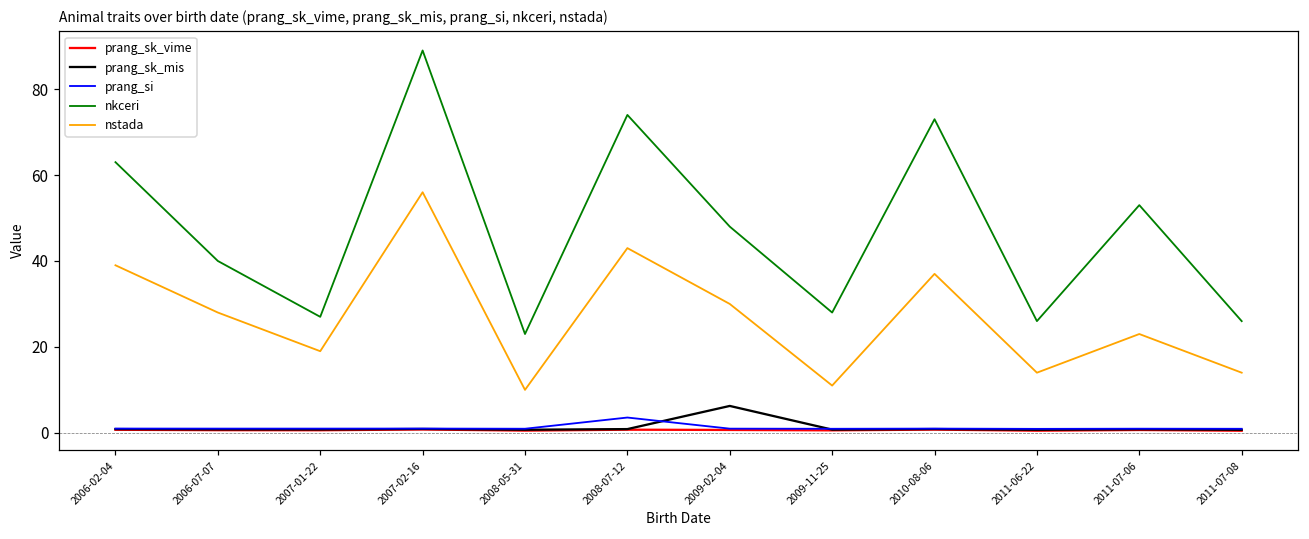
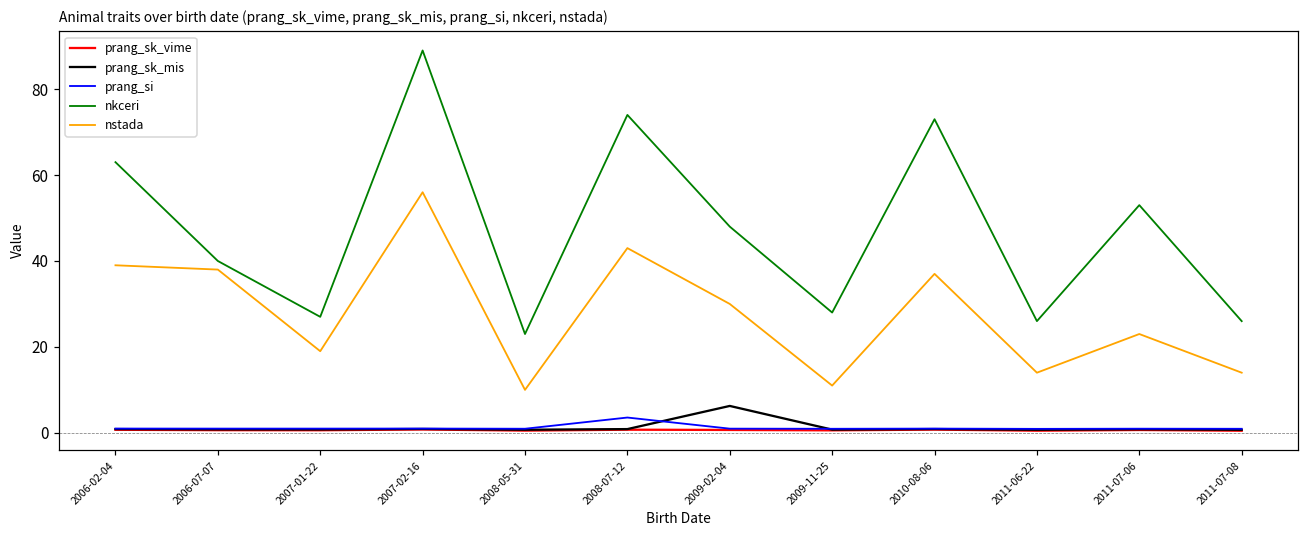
  {
    "prang_sk_mis": {
      "2009-02-04": 6
    },
    "prang_si": {
      "2008-07-12": 4
    },
    "nkceri": {
      "2006-02-04": 63,
      "2006-07-07": 40,
      "2007-01-22": 27,
      "2007-02-16": 89,
      "2008-05-31": 23,
      "2008-07-12": 74,
      "2009-02-04": 48,
      "2009-11-25": 28,
      "2010-08-06": 73,
      "2011-06-22": 26,
      "2011-07-06": 53,
      "2011-07-08": 26
    },
    "nstada": {
      "2006-02-04": 39,
-     "2006-07-07": 28,
+     "2006-07-07": 38,
      "2007-01-22": 19,
      "2007-02-16": 56,
      "2008-05-31": 10,
      "2008-07-12": 43,
      "2009-02-04": 30,
      "2009-11-25": 11,
      "2010-08-06": 37,
      "2011-06-22": 14,
      "2011-07-06": 23,
      "2011-07-08": 14
    }
  }
